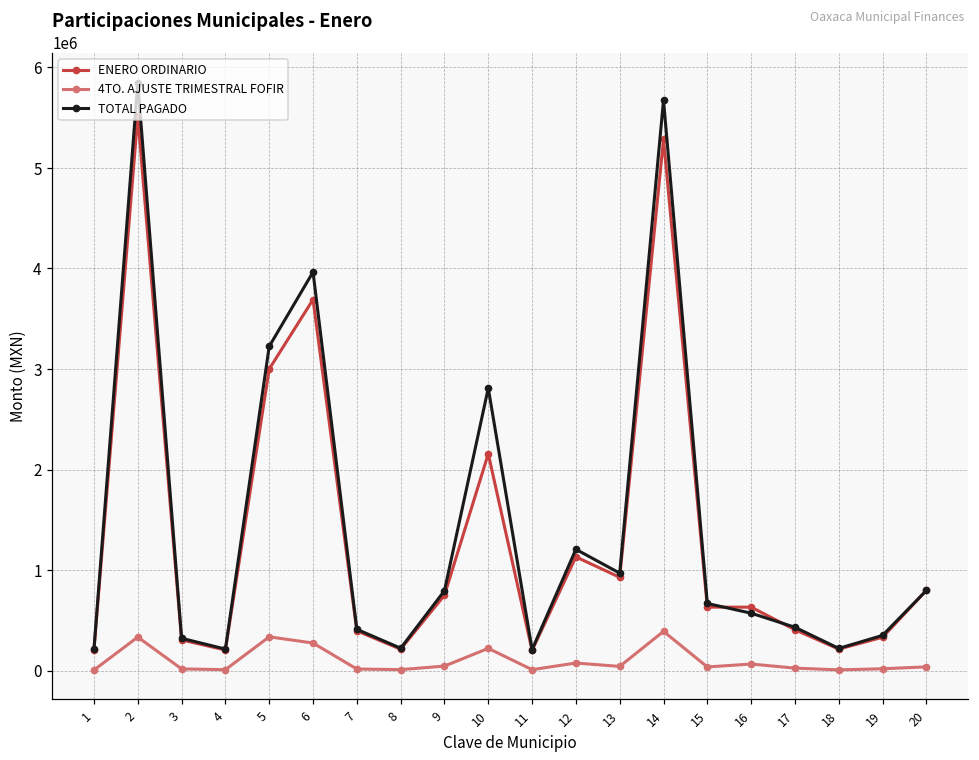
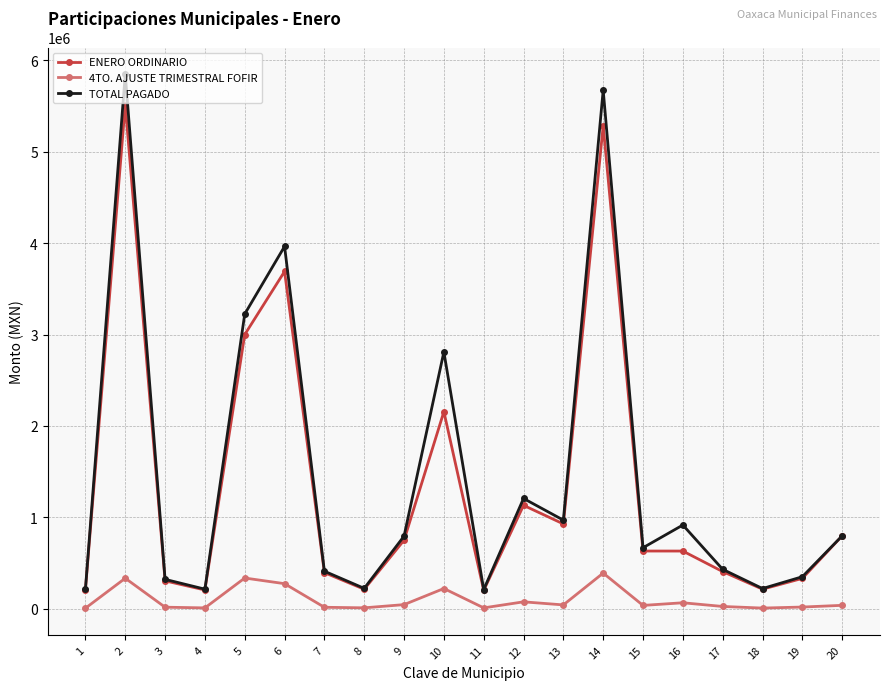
  {
    "ENERO ORDINARIO": {
      "2": 5500000,
      "5": 3000000,
      "6": 3700000,
      "9": 700000,
      "10": 2200000,
      "12": 1100000,
      "13": 900000,
      "14": 5300000,
      "15": 600000,
      "16": 600000
    },
    "4TO. AJUSTE TRIMESTRAL FOFIR": {
      "1": 0,
      "2": 300000,
      "3": 0,
      "4": 0,
      "5": 300000,
      "6": 300000,
      "7": 0,
      "8": 0,
      "9": 0,
      "10": 200000,
      "11": 0,
      "12": 100000,
      "13": 0,
      "14": 400000,
      "15": 0,
      "16": 100000,
      "17": 0,
      "18": 0,
      "19": 0,
      "20": 0
    },
    "TOTAL PAGADO": {
      "5": 3200000,
      "6": 4000000,
      "9": 800000,
      "10": 2800000,
      "12": 1200000,
      "13": 1000000,
      "14": 5700000,
      "15": 700000,
-     "16": 600000
+     "16": 900000
    }
  }
